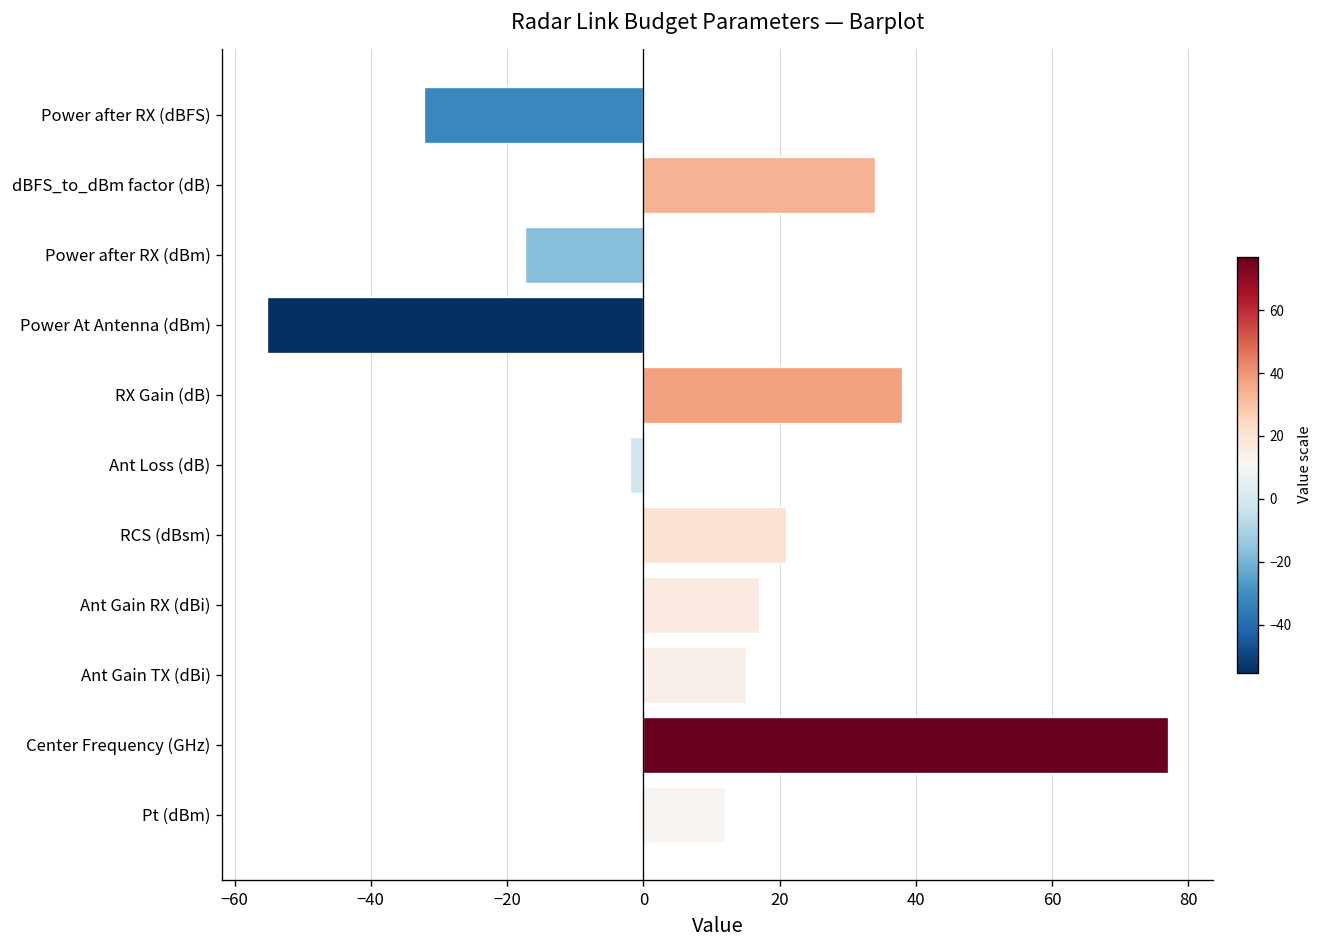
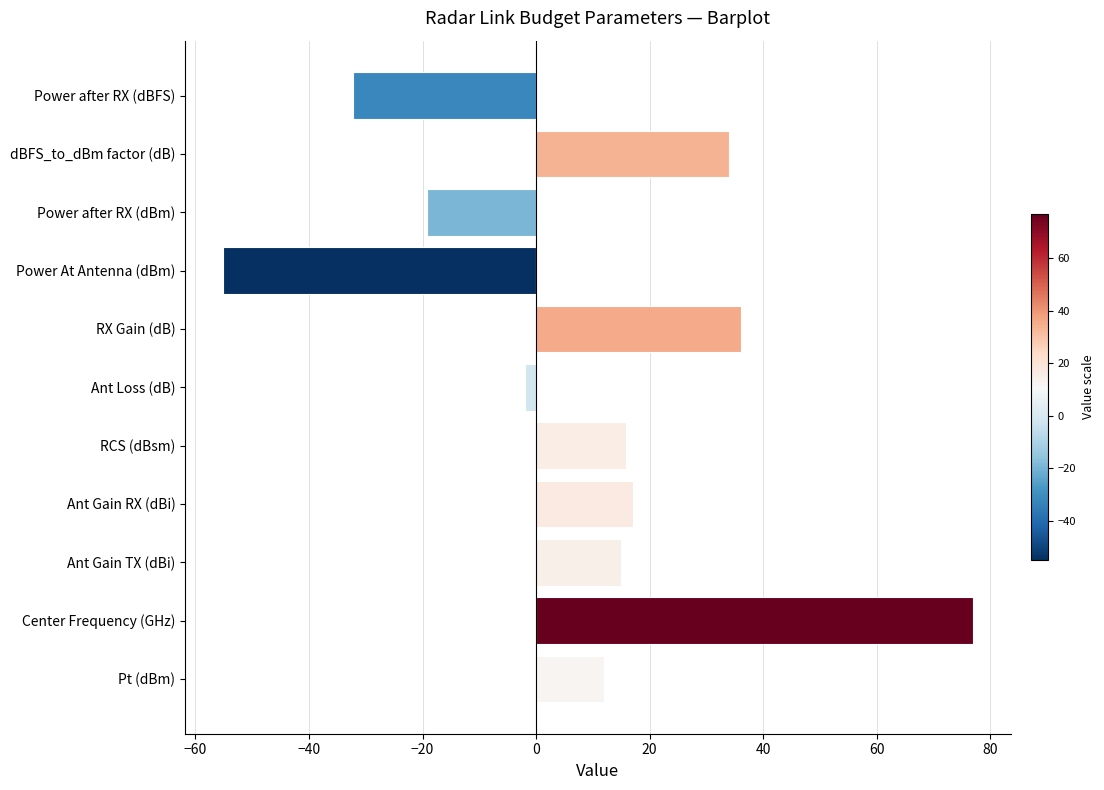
  {
    "Power after RX (dBFS)": -32,
    "dBFS_to_dBm factor (dB)": 34,
-   "Power after RX (dBm)": -17,
+   "Power after RX (dBm)": -19,
    "Power At Antenna (dBm)": -55,
-   "RX Gain (dB)": 38,
+   "RX Gain (dB)": 36,
    "Ant Loss (dB)": -2,
-   "RCS (dBsm)": 21,
+   "RCS (dBsm)": 16,
    "Ant Gain RX (dBi)": 17,
    "Ant Gain TX (dBi)": 15,
    "Center Frequency (GHz)": 77,
    "Pt (dBm)": 12
  }
